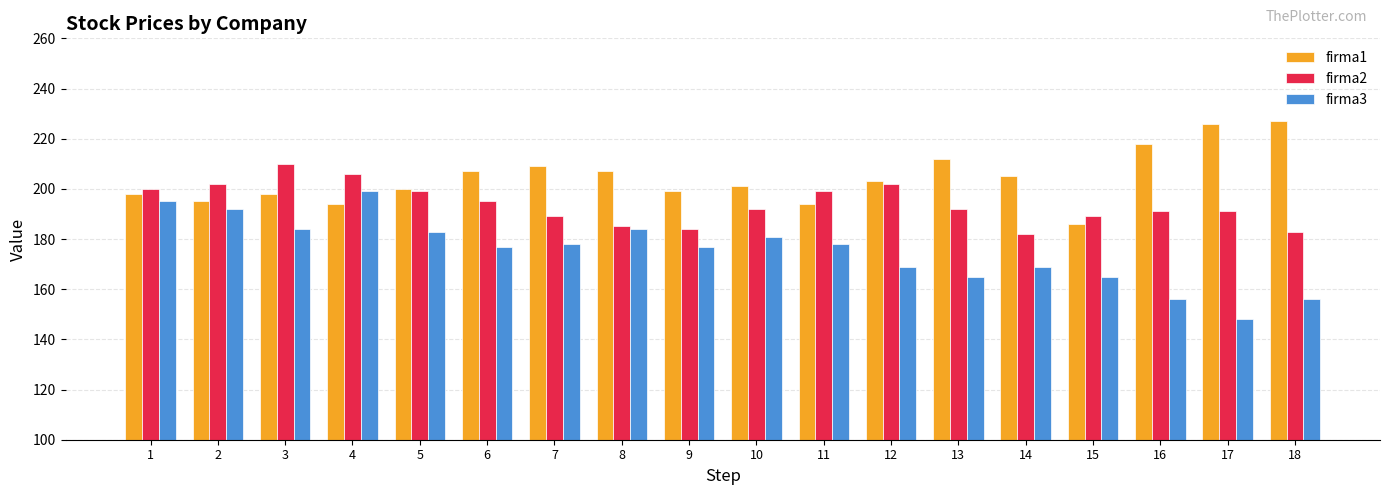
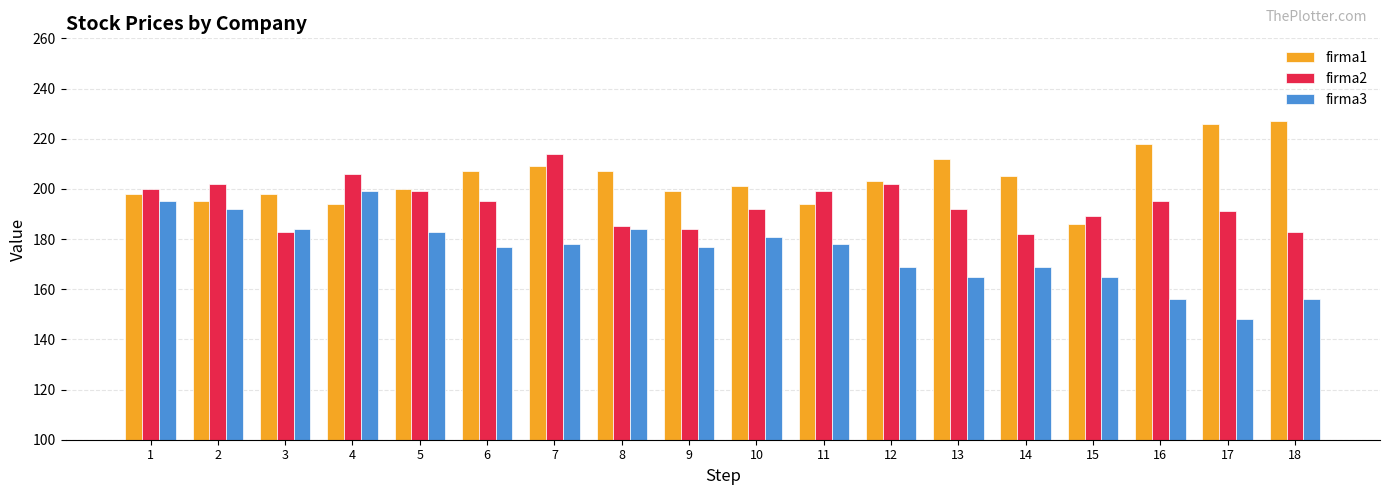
  {
    "firma1": {
      "1": 198,
      "2": 195,
      "3": 198,
      "4": 194,
      "5": 200,
      "6": 207,
      "7": 209,
      "8": 207,
      "9": 199,
      "10": 201,
      "11": 194,
      "12": 203,
      "13": 212,
      "14": 205,
      "15": 186,
      "16": 218,
      "17": 226,
      "18": 227
    },
    "firma2": {
      "1": 200,
      "2": 202,
-     "3": 210,
+     "3": 183,
      "4": 206,
      "5": 199,
      "6": 195,
-     "7": 189,
+     "7": 214,
      "8": 185,
      "9": 184,
      "10": 192,
      "11": 199,
      "12": 202,
      "13": 192,
      "14": 182,
      "15": 189,
-     "16": 191,
+     "16": 195,
      "17": 191,
      "18": 183
    },
    "firma3": {
      "1": 195,
      "2": 192,
      "3": 184,
      "4": 199,
      "5": 183,
      "6": 177,
      "7": 178,
      "8": 184,
      "9": 177,
      "10": 181,
      "11": 178,
      "12": 169,
      "13": 165,
      "14": 169,
      "15": 165,
      "16": 156,
      "17": 148,
      "18": 156
    }
  }
